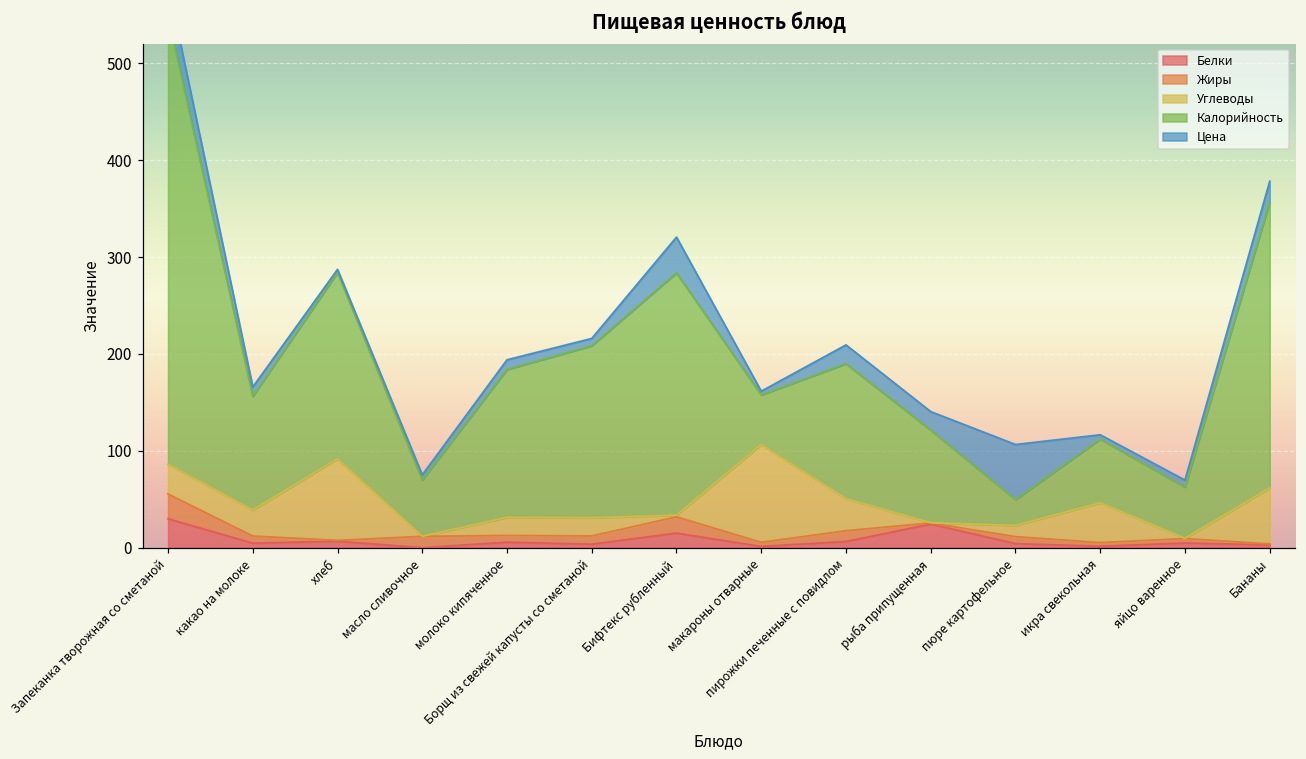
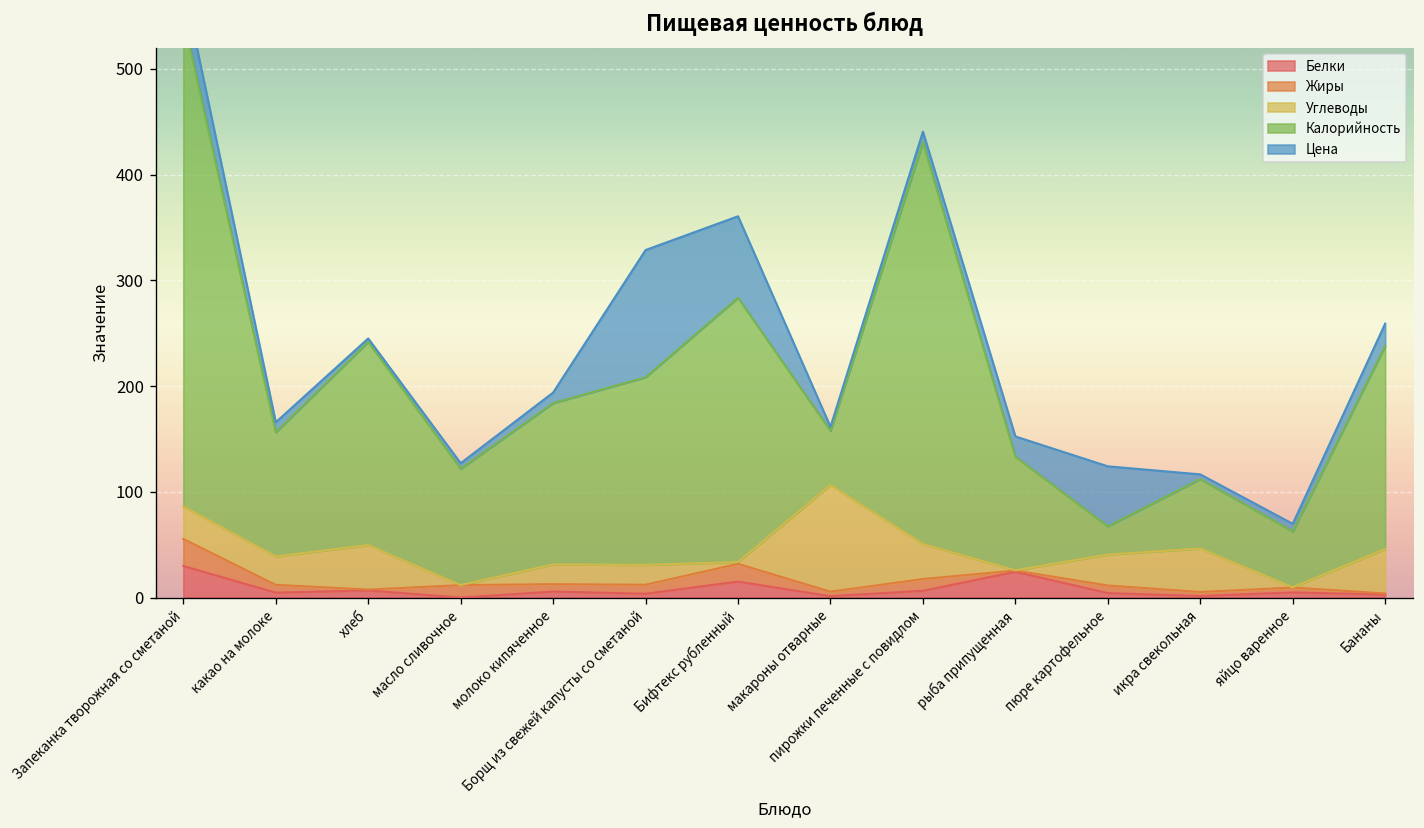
  {
    "Углеводы": {
      "Запеканка творожная со сметаной": 30,
      "какао на молоке": 30,
-     "хлеб": 80,
+     "хлеб": 40,
      "молоко кипяченное": 20,
      "Борщ из свежей капусты со сметаной": 20,
      "макароны отварные": 100,
      "пирожки печенные с повидлом": 30,
-     "пюре картофельное": 10,
+     "пюре картофельное": 30,
      "икра свекольная": 40,
-     "Бананы": 60
+     "Бананы": 40
    },
    "Калорийность": {
      "какао на молоке": 120,
      "хлеб": 190,
-     "масло сливочное": 60,
+     "масло сливочное": 110,
      "молоко кипяченное": 150,
      "Борщ из свежей капусты со сметаной": 180,
      "Бифтекс рубленный": 250,
      "макароны отварные": 50,
-     "пирожки печенные с повидлом": 140,
-     "рыба припущенная": 100,
+     "пирожки печенные с повидлом": 380,
+     "рыба припущенная": 110,
      "пюре картофельное": 30,
      "икра свекольная": 70,
      "яйцо варенное": 50,
-     "Бананы": 300
+     "Бананы": 190
    },
    "Цена": {
      "какао на молоке": 10,
      "хлеб": 0,
      "масло сливочное": 10,
      "молоко кипяченное": 10,
-     "Борщ из свежей капусты со сметаной": 10,
-     "Бифтекс рубленный": 40,
+     "Борщ из свежей капусты со сметаной": 120,
+     "Бифтекс рубленный": 80,
      "макароны отварные": 0,
-     "пирожки печенные с повидлом": 20,
+     "пирожки печенные с повидлом": 10,
      "рыба припущенная": 20,
      "пюре картофельное": 60,
      "икра свекольная": 0,
      "яйцо варенное": 10,
      "Бананы": 20
    }
  }
